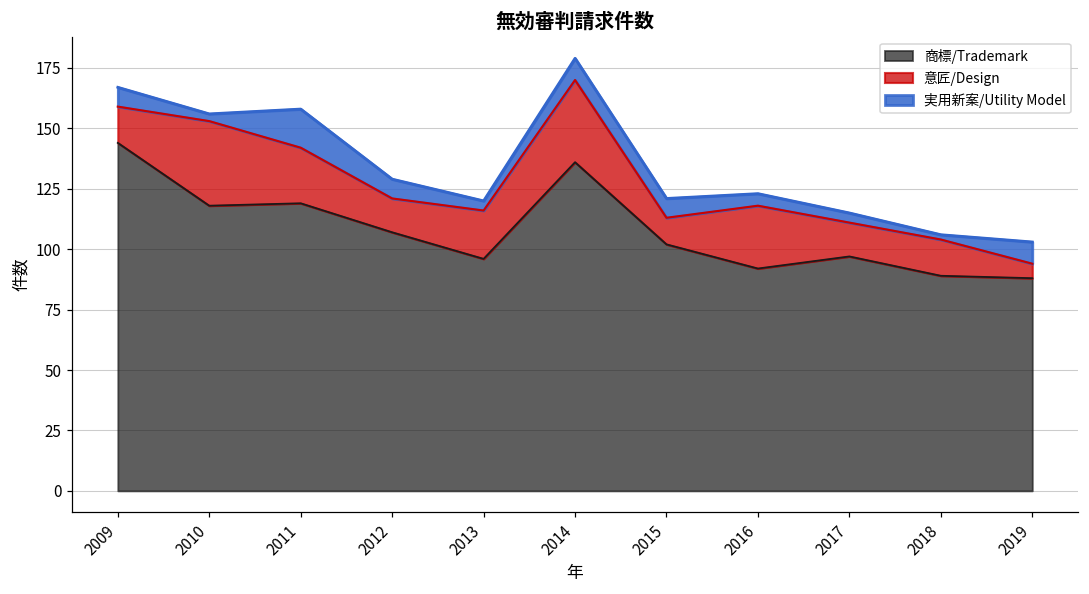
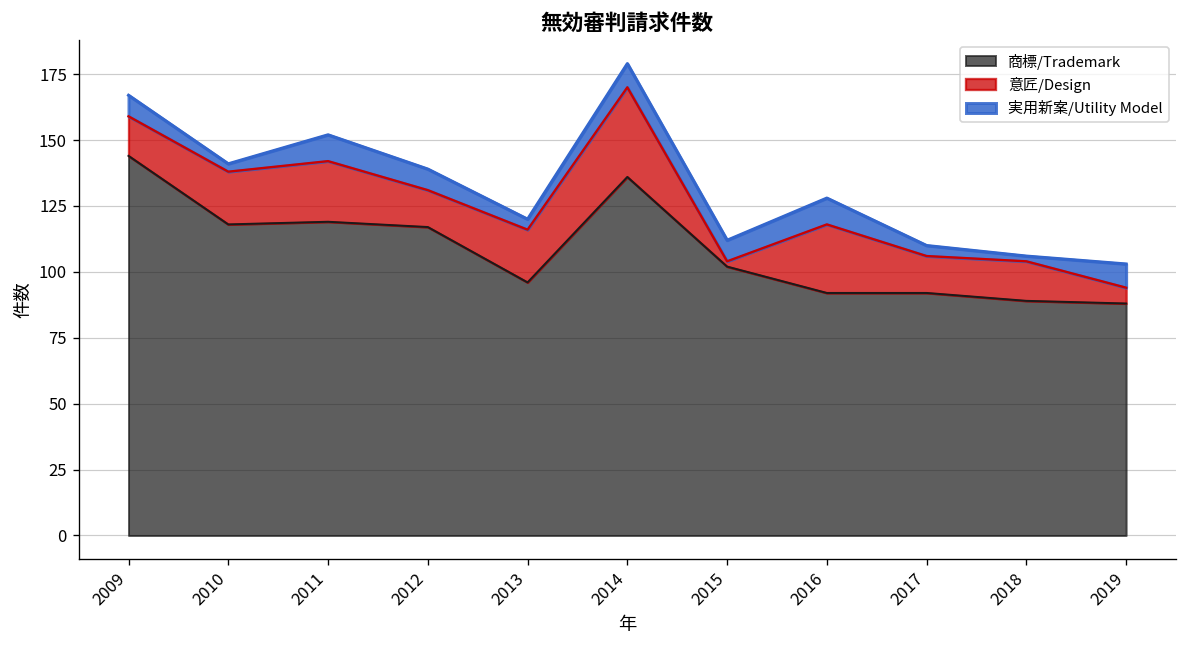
  {
    "商標/Trademark": {
      "2009": 144,
      "2010": 118,
      "2011": 119,
-     "2012": 107,
+     "2012": 117,
      "2013": 96,
      "2014": 136,
      "2015": 102,
      "2016": 92,
-     "2017": 97,
+     "2017": 92,
      "2018": 89,
      "2019": 88
    },
    "意匠/Design": {
      "2009": 15,
-     "2010": 35,
+     "2010": 20,
      "2011": 23,
      "2012": 14,
      "2013": 20,
      "2014": 34,
-     "2015": 11,
+     "2015": 2,
      "2016": 26,
      "2017": 14,
      "2018": 15,
      "2019": 6
    },
    "実用新案/Utility Model": {
      "2009": 8,
      "2010": 3,
-     "2011": 16,
+     "2011": 10,
      "2012": 8,
      "2013": 4,
      "2014": 9,
      "2015": 8,
-     "2016": 5,
+     "2016": 10,
      "2017": 4,
      "2018": 2,
      "2019": 9
    }
  }
